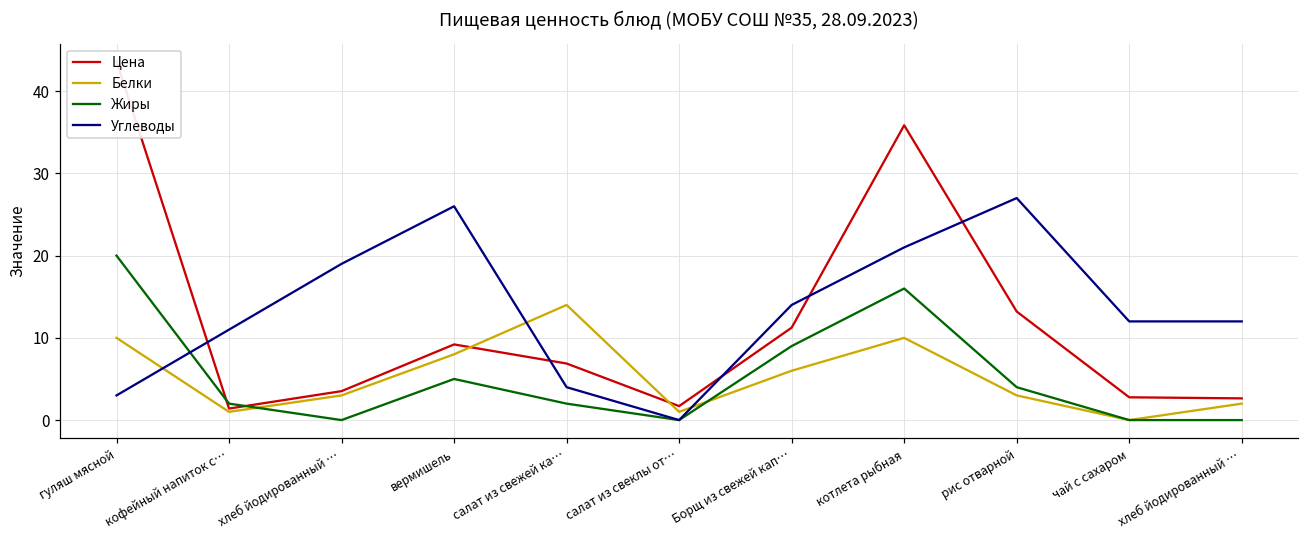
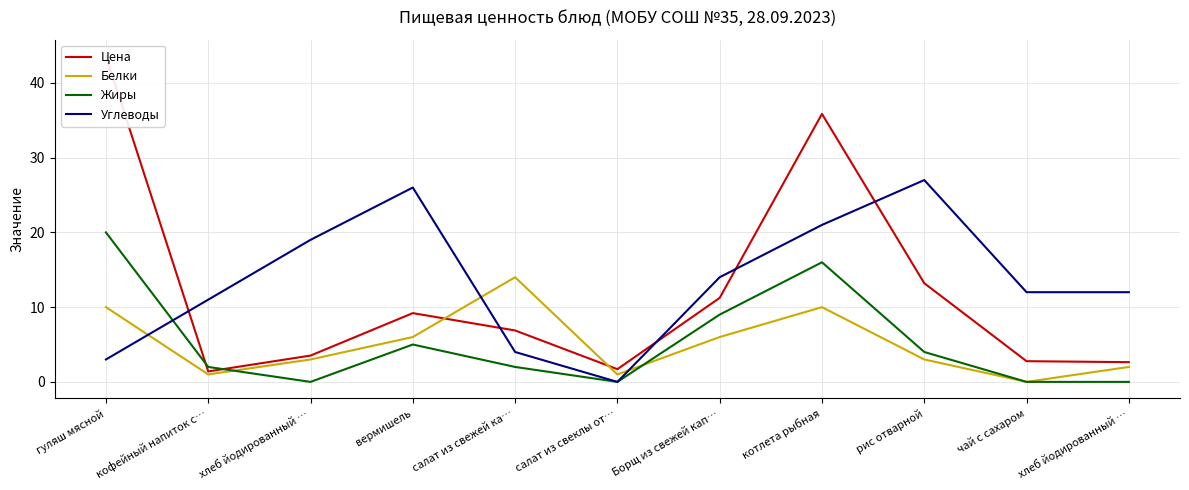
  {
    "Цена": {
      "кофейный напиток с…": 1,
      "вермишель": 9,
      "салат из свежей ка…": 7,
      "салат из свеклы от…": 2,
      "Борщ из свежей кап…": 11,
      "котлета рыбная": 36,
      "рис отварной": 13,
      "чай с сахаром": 3
    },
    "Белки": {
      "гуляш мясной": 10,
      "кофейный напиток с…": 1,
-     "вермишель": 8,
+     "вермишель": 6,
      "салат из свежей ка…": 14,
      "салат из свеклы от…": 1,
      "Борщ из свежей кап…": 6,
      "котлета рыбная": 10,
      "рис отварной": 3
    },
    "Жиры": {
      "гуляш мясной": 20,
      "кофейный напиток с…": 2,
      "вермишель": 5,
      "салат из свежей ка…": 2,
      "Борщ из свежей кап…": 9,
      "котлета рыбная": 16,
      "рис отварной": 4
    },
    "Углеводы": {
      "гуляш мясной": 3,
      "кофейный напиток с…": 11,
      "вермишель": 26,
      "салат из свежей ка…": 4,
      "Борщ из свежей кап…": 14,
      "котлета рыбная": 21,
      "рис отварной": 27,
      "чай с сахаром": 12
    }
  }
